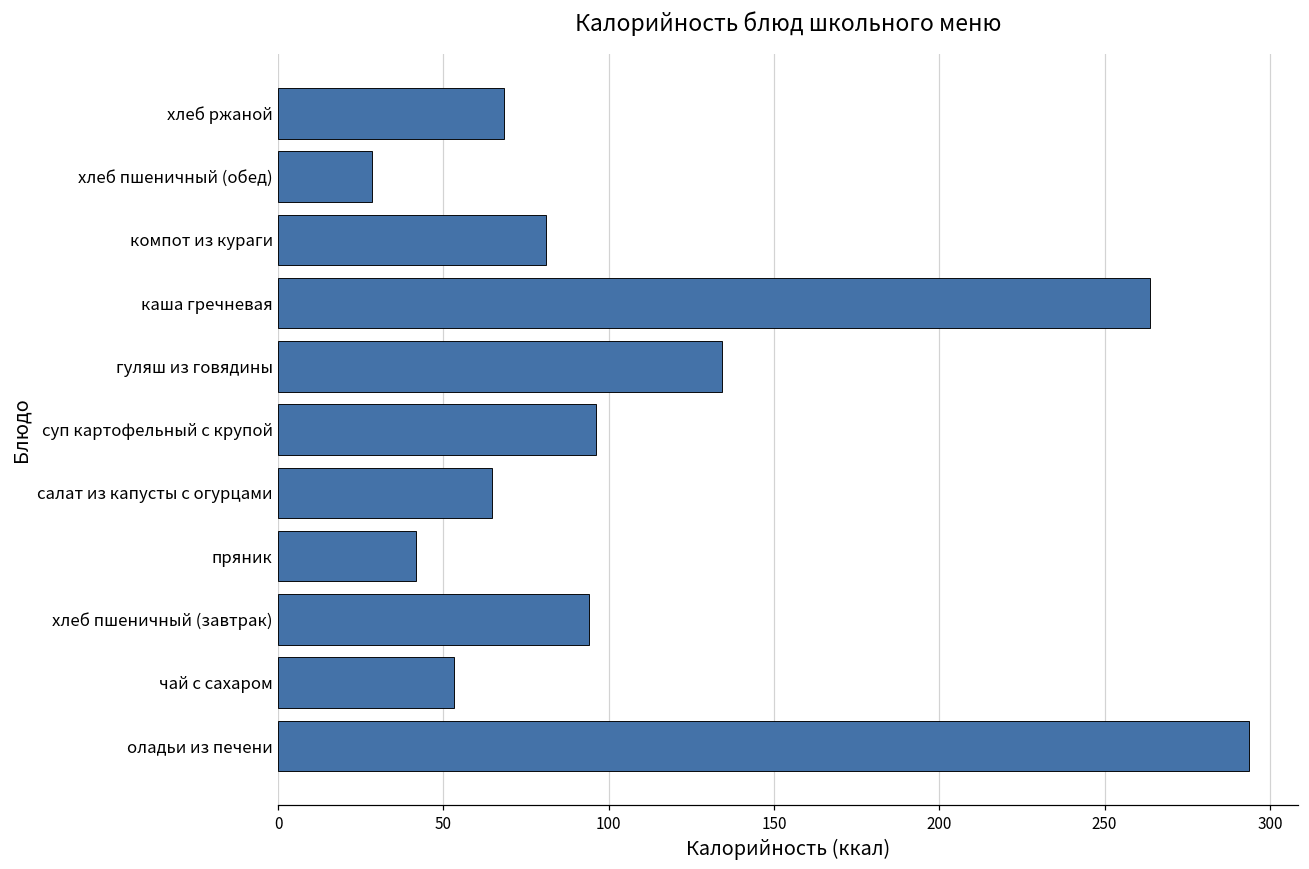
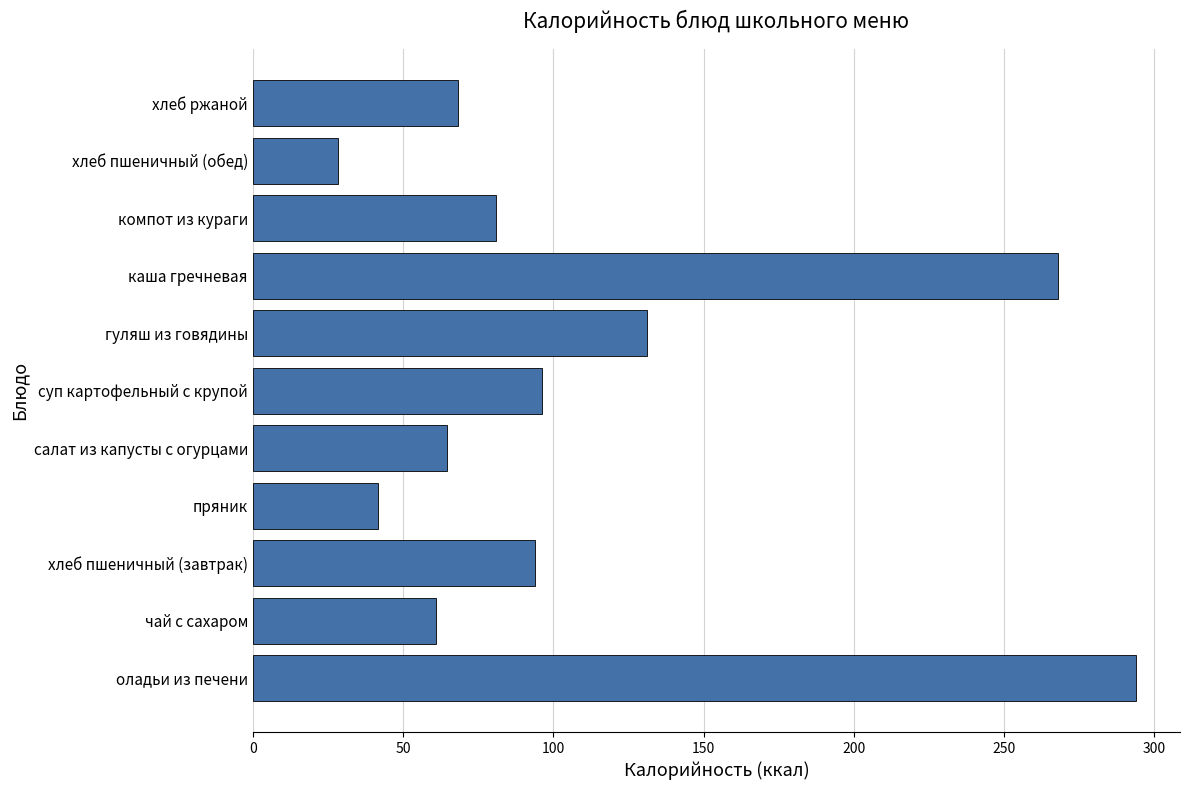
  {
    "хлеб ржаной": 68,
    "хлеб пшеничный (обед)": 29,
    "компот из кураги": 81,
-   "каша гречневая": 264,
-   "гуляш из говядины": 134,
+   "каша гречневая": 268,
+   "гуляш из говядины": 131,
    "суп картофельный с крупой": 96,
    "салат из капусты с огурцами": 65,
    "пряник": 42,
    "хлеб пшеничный (завтрак)": 94,
-   "чай с сахаром": 53,
+   "чай с сахаром": 61,
    "оладьи из печени": 294
  }
